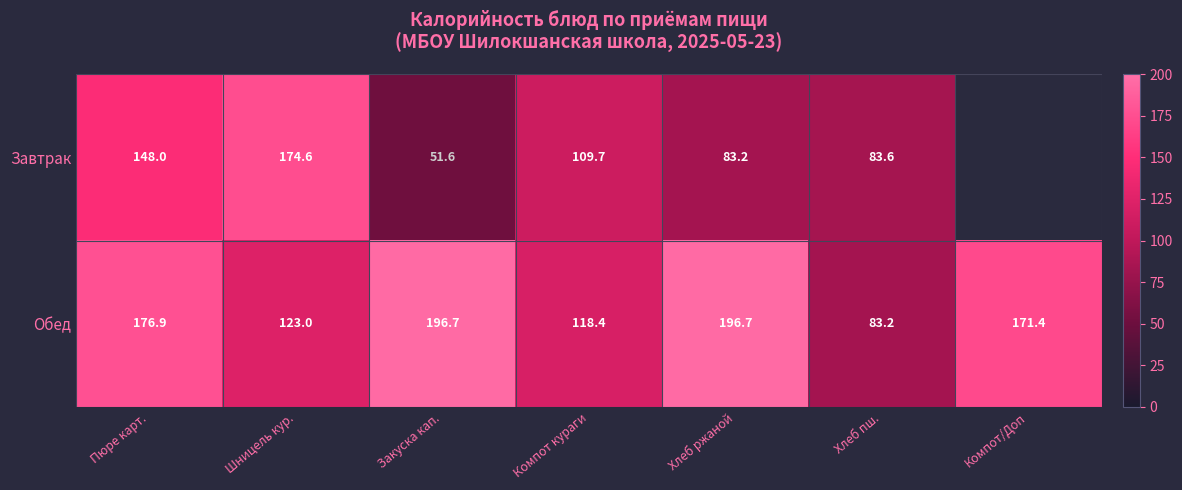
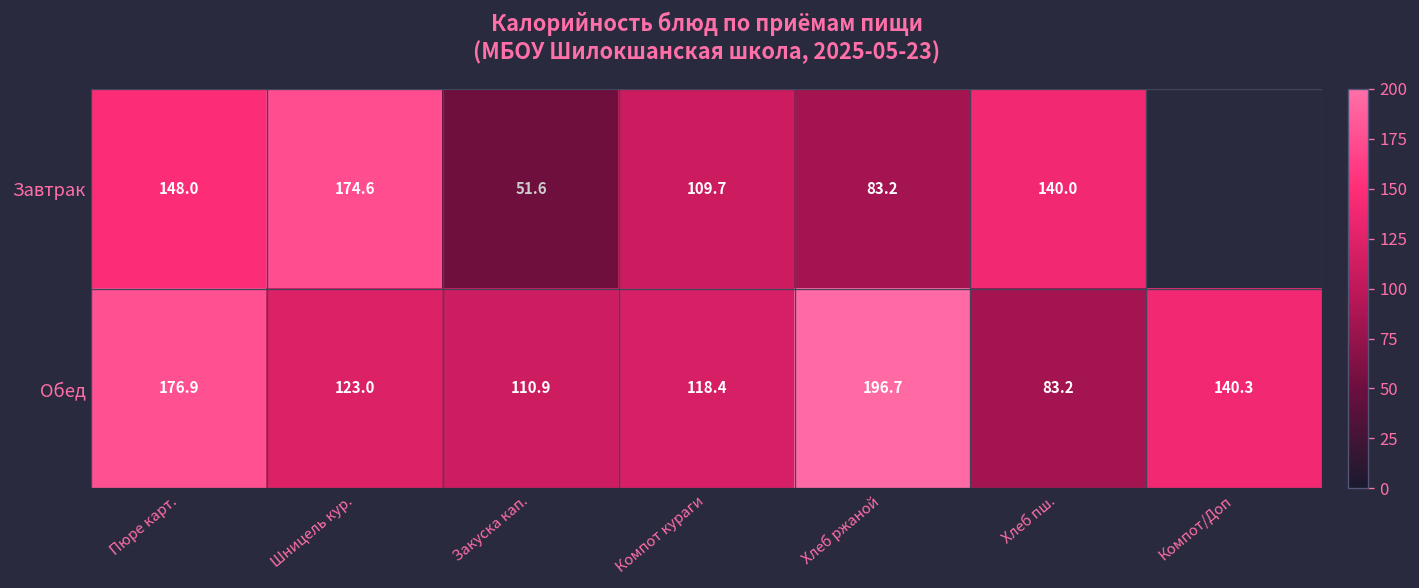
  {
    "Завтрак": {
      "Пюре карт.": 148.0,
      "Шницель кур.": 174.6,
      "Закуска кап.": 51.6,
      "Компот кураги": 109.7,
      "Хлеб ржаной": 83.2,
-     "Хлеб пш.": 83.6
+     "Хлеб пш.": 140.0
    },
    "Обед": {
      "Пюре карт.": 176.9,
      "Шницель кур.": 123.0,
-     "Закуска кап.": 196.7,
+     "Закуска кап.": 110.9,
      "Компот кураги": 118.4,
      "Хлеб ржаной": 196.7,
      "Хлеб пш.": 83.2,
-     "Компот/Доп": 171.4
+     "Компот/Доп": 140.3
    }
  }
